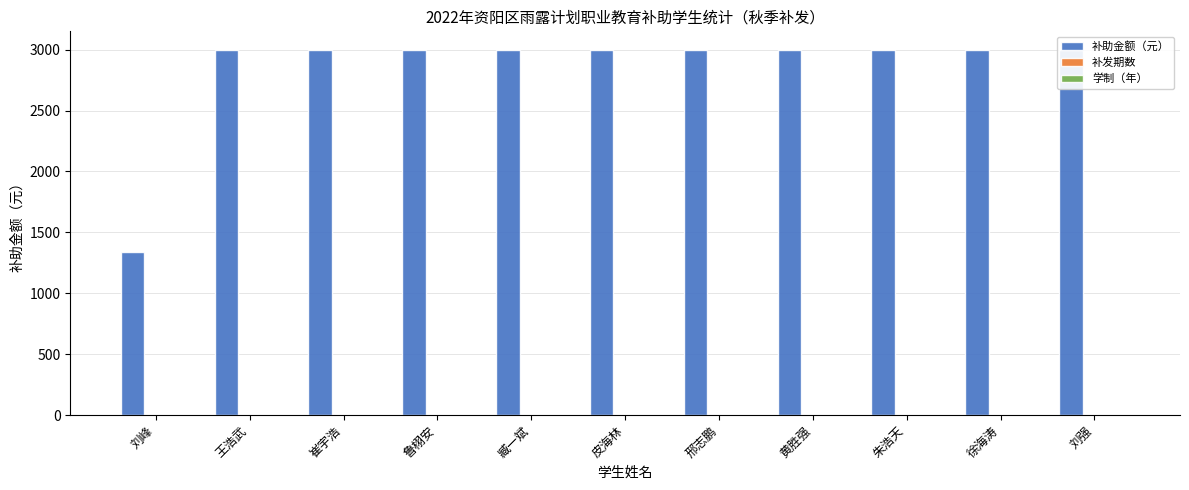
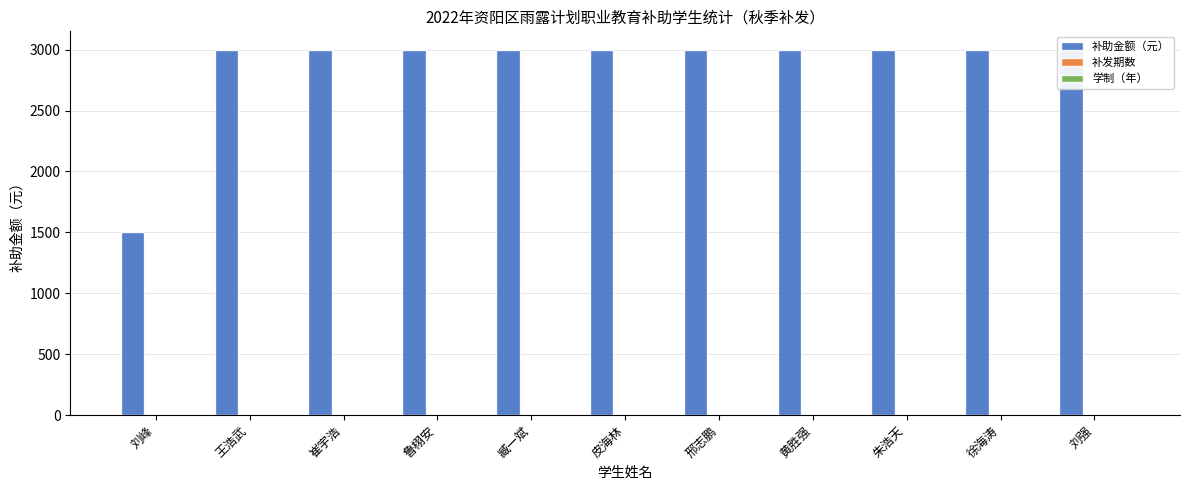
  {
    "补助金额（元）": {
-     "刘峰": 1340,
+     "刘峰": 1500,
      "王浩武": 3000,
      "崔宇浩": 3000,
      "鲁栩安": 3000,
      "臧一斌": 3000,
      "皮海林": 3000,
      "邢志鹏": 3000,
      "黄胜强": 3000,
      "朱浩天": 3000,
      "徐海涛": 3000
    }
  }
